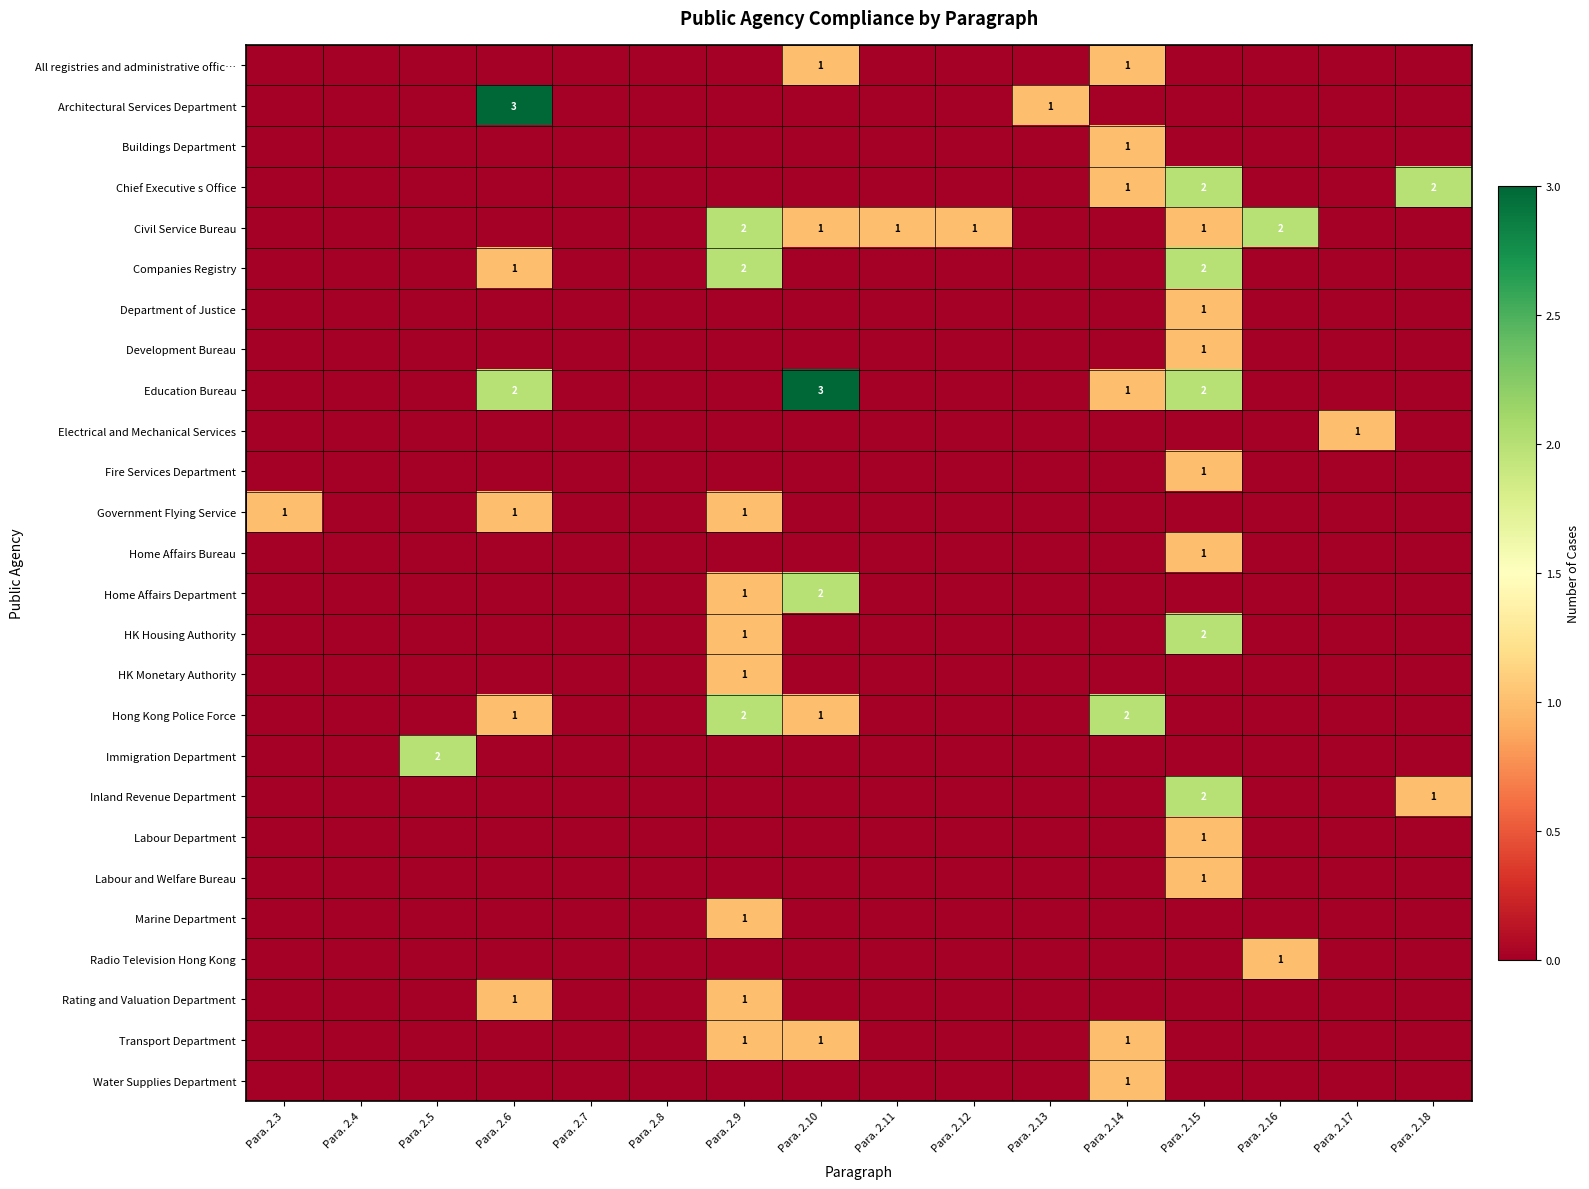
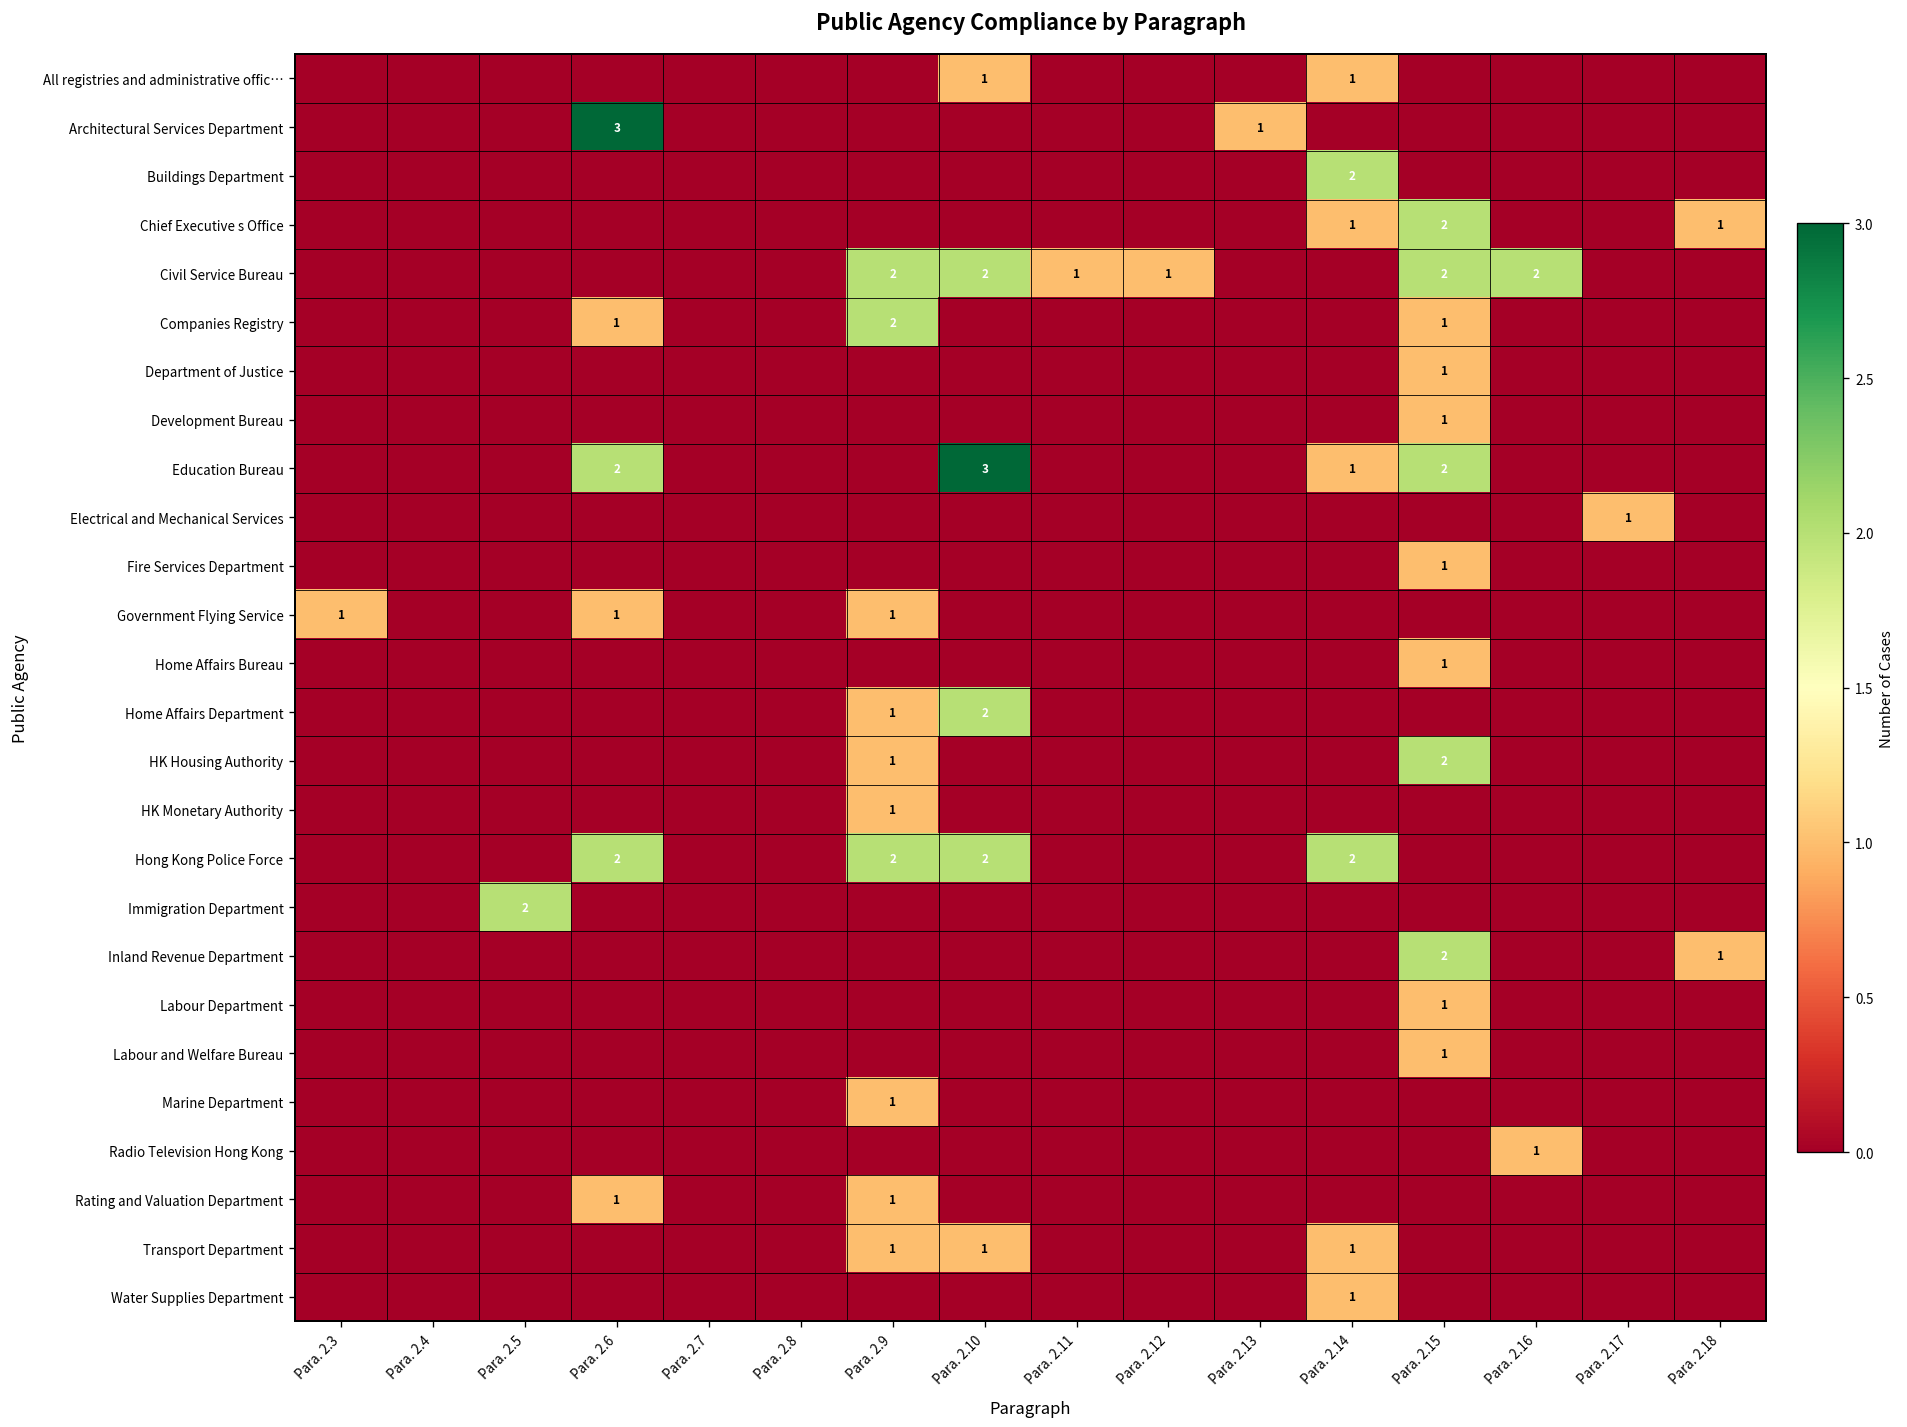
  {
    "All registries and administrative offic…": {
      "Para. 2.10": 1,
      "Para. 2.14": 1
    },
    "Architectural Services Department": {
      "Para. 2.6": 3,
      "Para. 2.13": 1
    },
    "Buildings Department": {
-     "Para. 2.14": 1
+     "Para. 2.14": 2
    },
    "Chief Executive s Office": {
      "Para. 2.14": 1,
      "Para. 2.15": 2,
-     "Para. 2.18": 2
+     "Para. 2.18": 1
    },
    "Civil Service Bureau": {
      "Para. 2.9": 2,
-     "Para. 2.10": 1,
+     "Para. 2.10": 2,
      "Para. 2.11": 1,
      "Para. 2.12": 1,
-     "Para. 2.15": 1,
+     "Para. 2.15": 2,
      "Para. 2.16": 2
    },
    "Companies Registry": {
      "Para. 2.6": 1,
      "Para. 2.9": 2,
-     "Para. 2.15": 2
+     "Para. 2.15": 1
    },
    "Department of Justice": {
      "Para. 2.15": 1
    },
    "Development Bureau": {
      "Para. 2.15": 1
    },
    "Education Bureau": {
      "Para. 2.6": 2,
      "Para. 2.10": 3,
      "Para. 2.14": 1,
      "Para. 2.15": 2
    },
    "Electrical and Mechanical Services": {
      "Para. 2.17": 1
    },
    "Fire Services Department": {
      "Para. 2.15": 1
    },
    "Government Flying Service": {
      "Para. 2.3": 1,
      "Para. 2.6": 1,
      "Para. 2.9": 1
    },
    "Home Affairs Bureau": {
      "Para. 2.15": 1
    },
    "Home Affairs Department": {
      "Para. 2.9": 1,
      "Para. 2.10": 2
    },
    "HK Housing Authority": {
      "Para. 2.9": 1,
      "Para. 2.15": 2
    },
    "HK Monetary Authority": {
      "Para. 2.9": 1
    },
    "Hong Kong Police Force": {
-     "Para. 2.6": 1,
+     "Para. 2.6": 2,
      "Para. 2.9": 2,
-     "Para. 2.10": 1,
+     "Para. 2.10": 2,
      "Para. 2.14": 2
    },
    "Immigration Department": {
      "Para. 2.5": 2
    },
    "Inland Revenue Department": {
      "Para. 2.15": 2,
      "Para. 2.18": 1
    },
    "Labour Department": {
      "Para. 2.15": 1
    },
    "Labour and Welfare Bureau": {
      "Para. 2.15": 1
    },
    "Marine Department": {
      "Para. 2.9": 1
    },
    "Radio Television Hong Kong": {
      "Para. 2.16": 1
    },
    "Rating and Valuation Department": {
      "Para. 2.6": 1,
      "Para. 2.9": 1
    },
    "Transport Department": {
      "Para. 2.9": 1,
      "Para. 2.10": 1,
      "Para. 2.14": 1
    },
    "Water Supplies Department": {
      "Para. 2.14": 1
    }
  }
